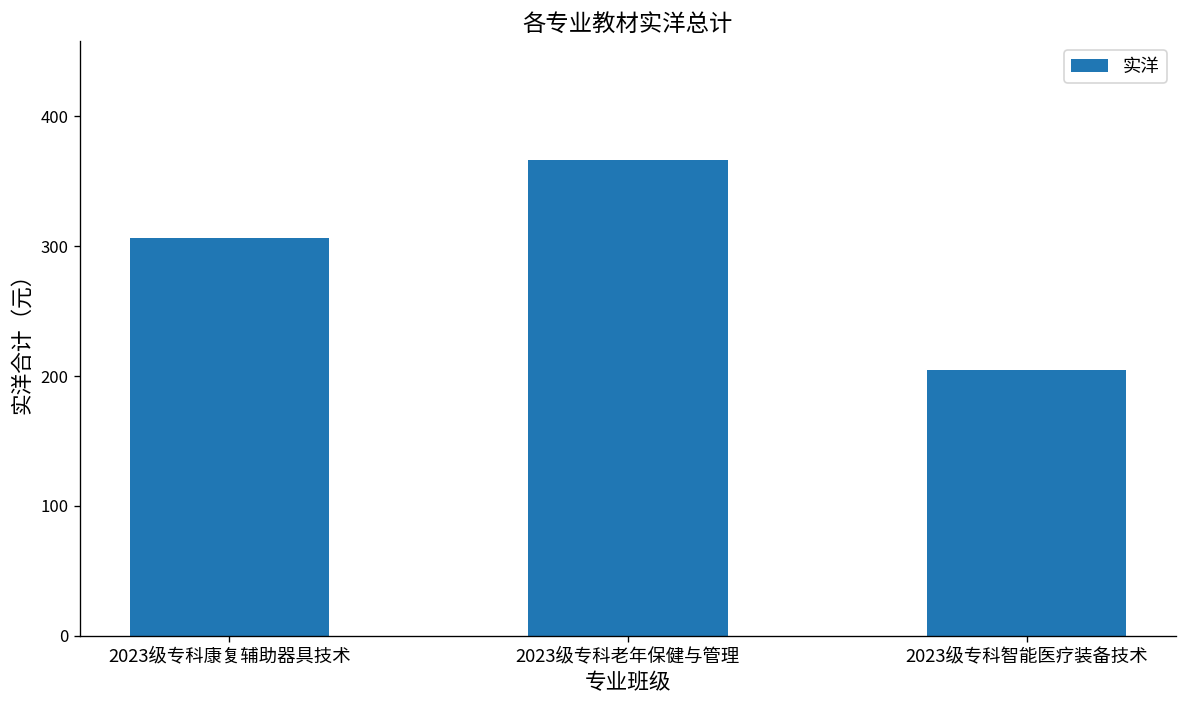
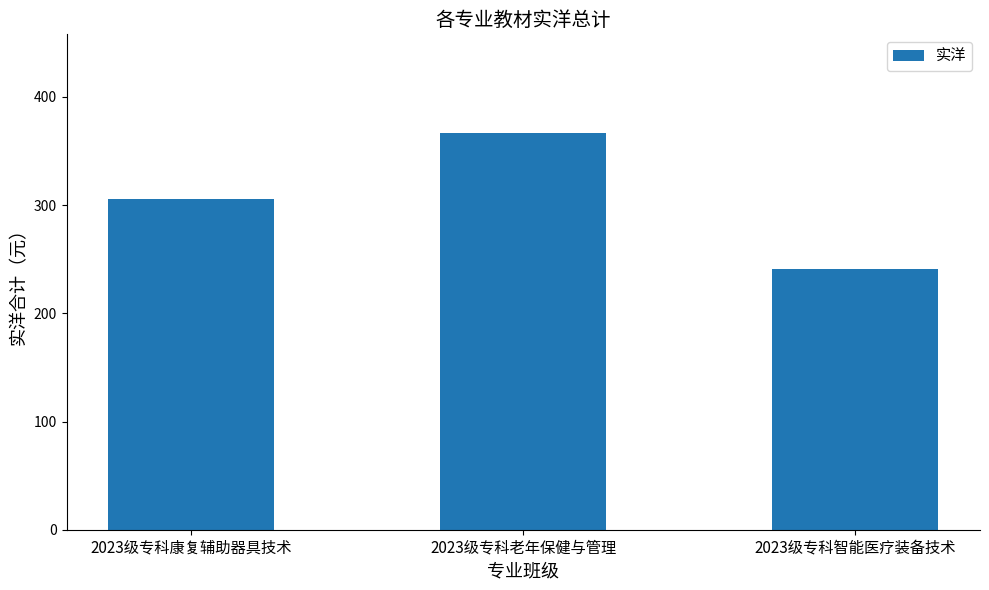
  {
    "2023级专科康复辅助器具技术": 306,
    "2023级专科老年保健与管理": 366,
-   "2023级专科智能医疗装备技术": 205
+   "2023级专科智能医疗装备技术": 241
  }
